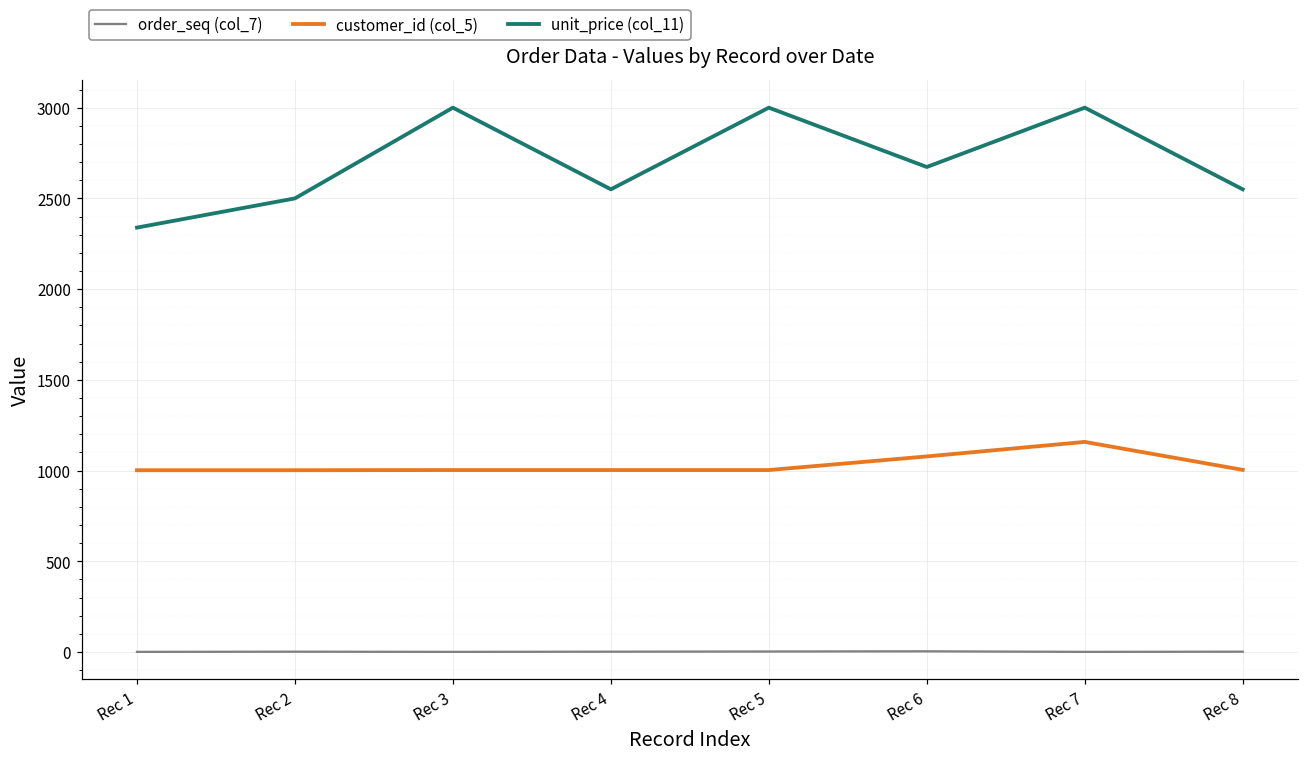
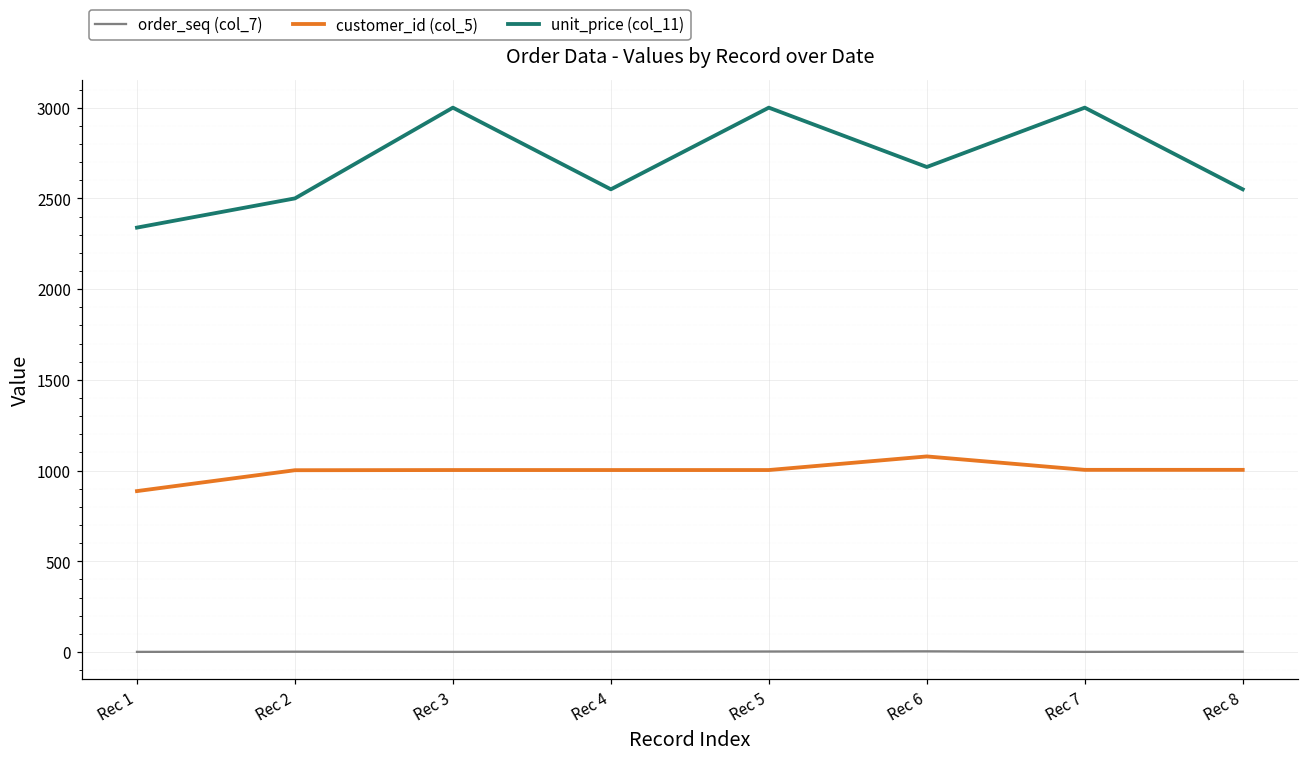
  {
    "order_seq (col_7)": {
      "Rec 1": 0,
      "Rec 2": 0,
      "Rec 3": 0,
      "Rec 4": 0,
      "Rec 5": 0,
      "Rec 6": 0,
      "Rec 7": 0,
      "Rec 8": 0
    },
    "customer_id (col_5)": {
-     "Rec 1": 1000,
+     "Rec 1": 890,
      "Rec 2": 1000,
      "Rec 3": 1000,
      "Rec 4": 1000,
      "Rec 5": 1000,
      "Rec 6": 1080,
-     "Rec 7": 1160,
+     "Rec 7": 1000,
      "Rec 8": 1000
    },
    "unit_price (col_11)": {
      "Rec 1": 2340,
      "Rec 2": 2500,
      "Rec 3": 3000,
      "Rec 4": 2550,
      "Rec 5": 3000,
      "Rec 6": 2670,
      "Rec 7": 3000,
      "Rec 8": 2550
    }
  }
